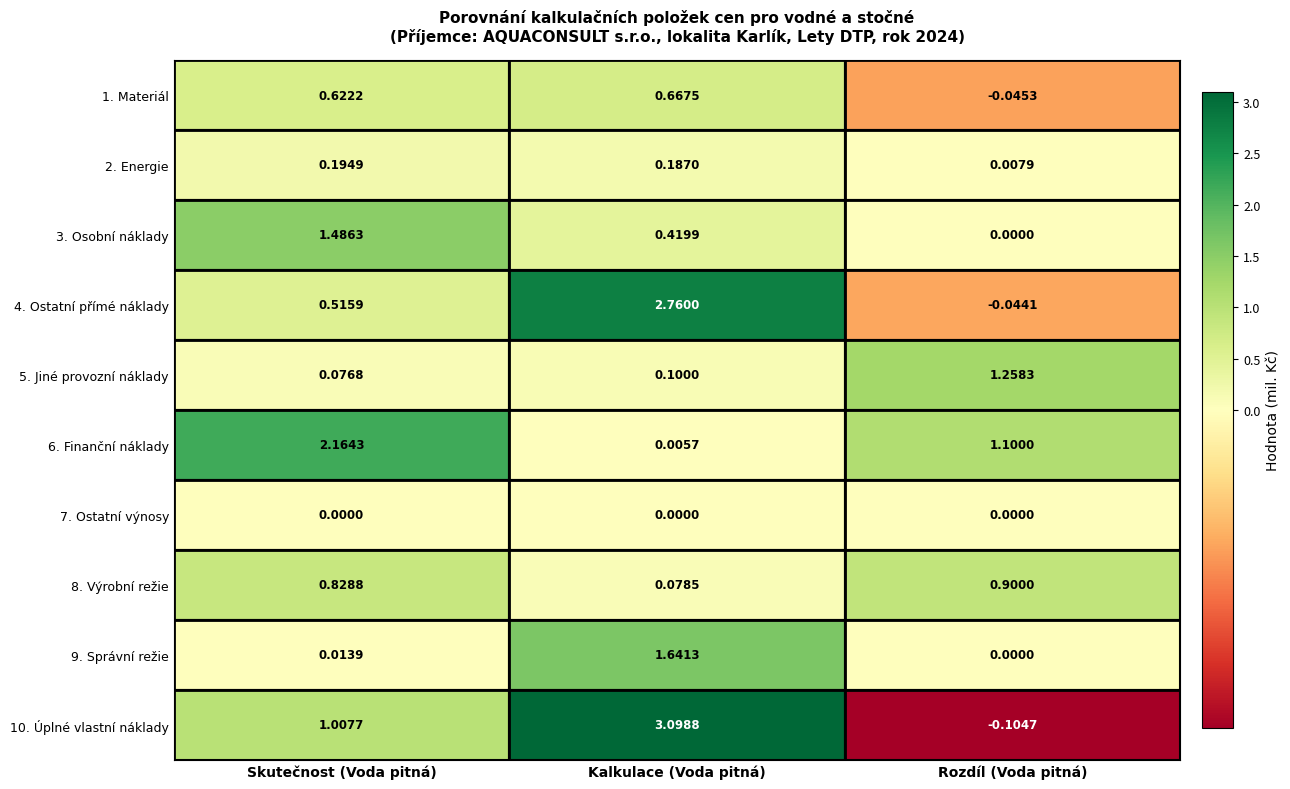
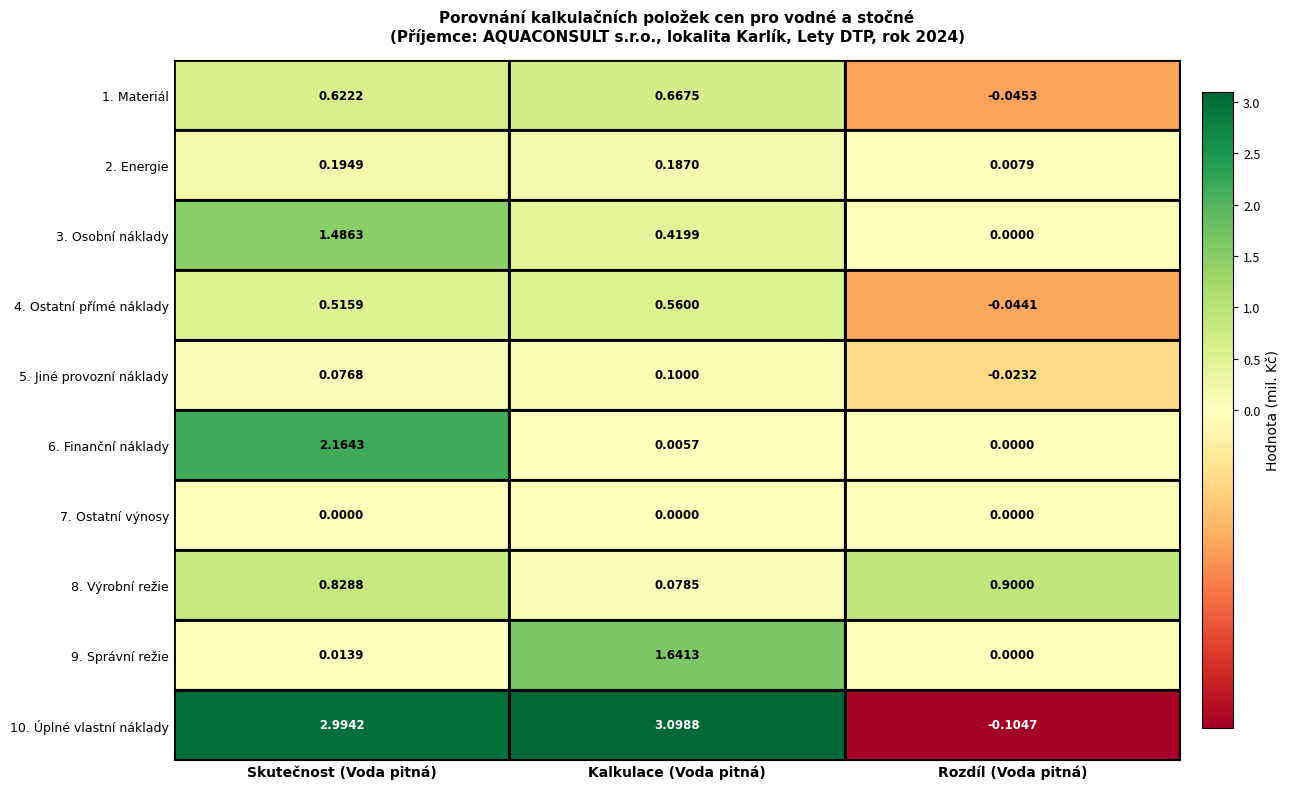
  {
    "1. Materiál": {
      "Skutečnost (Voda pitná)": 0.6222,
      "Kalkulace (Voda pitná)": 0.6675,
      "Rozdíl (Voda pitná)": -0.0453
    },
    "2. Energie": {
      "Skutečnost (Voda pitná)": 0.1949,
      "Kalkulace (Voda pitná)": 0.1870,
      "Rozdíl (Voda pitná)": 0.0079
    },
    "3. Osobní náklady": {
      "Skutečnost (Voda pitná)": 1.4863,
      "Kalkulace (Voda pitná)": 0.4199,
      "Rozdíl (Voda pitná)": 0.0000
    },
    "4. Ostatní přímé náklady": {
      "Skutečnost (Voda pitná)": 0.5159,
-     "Kalkulace (Voda pitná)": 2.7600,
+     "Kalkulace (Voda pitná)": 0.5600,
      "Rozdíl (Voda pitná)": -0.0441
    },
    "5. Jiné provozní náklady": {
      "Skutečnost (Voda pitná)": 0.0768,
      "Kalkulace (Voda pitná)": 0.1000,
-     "Rozdíl (Voda pitná)": 1.2583
+     "Rozdíl (Voda pitná)": -0.0232
    },
    "6. Finanční náklady": {
      "Skutečnost (Voda pitná)": 2.1643,
      "Kalkulace (Voda pitná)": 0.0057,
-     "Rozdíl (Voda pitná)": 1.1000
+     "Rozdíl (Voda pitná)": 0.0000
    },
    "7. Ostatní výnosy": {
      "Skutečnost (Voda pitná)": 0.0000,
      "Kalkulace (Voda pitná)": 0.0000,
      "Rozdíl (Voda pitná)": 0.0000
    },
    "8. Výrobní režie": {
      "Skutečnost (Voda pitná)": 0.8288,
      "Kalkulace (Voda pitná)": 0.0785,
      "Rozdíl (Voda pitná)": 0.9000
    },
    "9. Správní režie": {
      "Skutečnost (Voda pitná)": 0.0139,
      "Kalkulace (Voda pitná)": 1.6413,
      "Rozdíl (Voda pitná)": 0.0000
    },
    "10. Úplné vlastní náklady": {
-     "Skutečnost (Voda pitná)": 1.0077,
+     "Skutečnost (Voda pitná)": 2.9942,
      "Kalkulace (Voda pitná)": 3.0988,
      "Rozdíl (Voda pitná)": -0.1047
    }
  }
